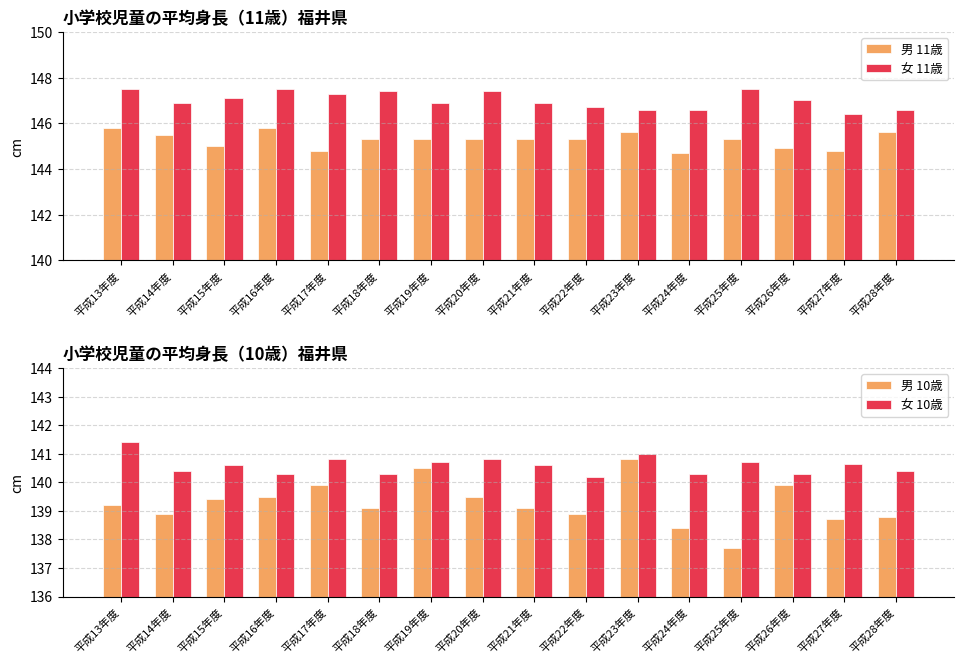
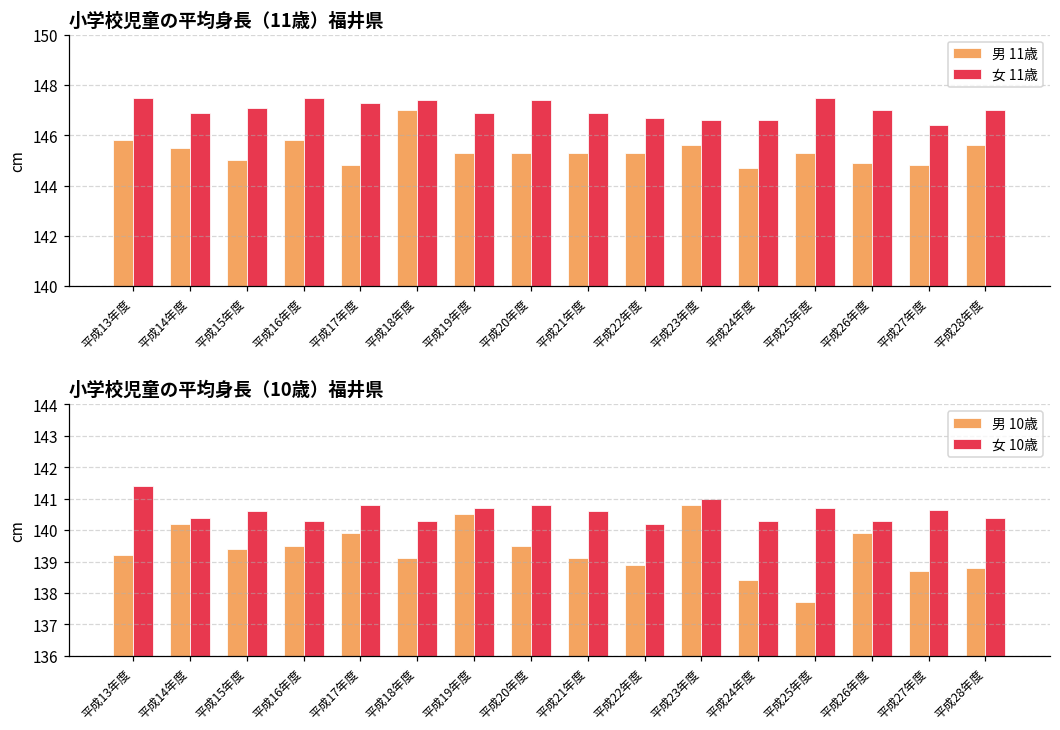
  {
    "小学校児童の平均身長（11歳）福井県": {
      "男 11歳": {
        "平成13年度": 145.8,
        "平成14年度": 145.5,
        "平成15年度": 145.0,
        "平成16年度": 145.8,
        "平成17年度": 144.8,
-       "平成18年度": 145.3,
+       "平成18年度": 147.0,
        "平成19年度": 145.3,
        "平成20年度": 145.3,
        "平成21年度": 145.3,
        "平成22年度": 145.3,
        "平成23年度": 145.6,
        "平成24年度": 144.7,
        "平成25年度": 145.3,
        "平成26年度": 144.9,
        "平成27年度": 144.8,
        "平成28年度": 145.6
      },
      "女 11歳": {
        "平成13年度": 147.5,
        "平成14年度": 146.9,
        "平成15年度": 147.1,
        "平成16年度": 147.5,
        "平成17年度": 147.3,
        "平成18年度": 147.4,
        "平成19年度": 146.9,
        "平成20年度": 147.4,
        "平成21年度": 146.9,
        "平成22年度": 146.7,
        "平成23年度": 146.6,
        "平成24年度": 146.6,
        "平成25年度": 147.5,
        "平成26年度": 147.0,
        "平成27年度": 146.4,
-       "平成28年度": 146.6
+       "平成28年度": 147.0
      }
    },
    "小学校児童の平均身長（10歳）福井県": {
      "男 10歳": {
        "平成13年度": 139.2,
-       "平成14年度": 138.9,
+       "平成14年度": 140.2,
        "平成15年度": 139.4,
        "平成16年度": 139.5,
        "平成17年度": 139.9,
        "平成18年度": 139.1,
        "平成19年度": 140.5,
        "平成20年度": 139.5,
        "平成21年度": 139.1,
        "平成22年度": 138.9,
        "平成23年度": 140.8,
        "平成24年度": 138.4,
        "平成25年度": 137.7,
        "平成26年度": 139.9,
        "平成27年度": 138.7,
        "平成28年度": 138.8
      },
      "女 10歳": {
        "平成13年度": 141.4,
        "平成14年度": 140.4,
        "平成15年度": 140.6,
        "平成16年度": 140.3,
        "平成17年度": 140.8,
        "平成18年度": 140.3,
        "平成19年度": 140.7,
        "平成20年度": 140.8,
        "平成21年度": 140.6,
        "平成22年度": 140.2,
        "平成23年度": 141.0,
        "平成24年度": 140.3,
        "平成25年度": 140.7,
        "平成26年度": 140.3,
        "平成27年度": 140.6,
        "平成28年度": 140.4
      }
    }
  }
